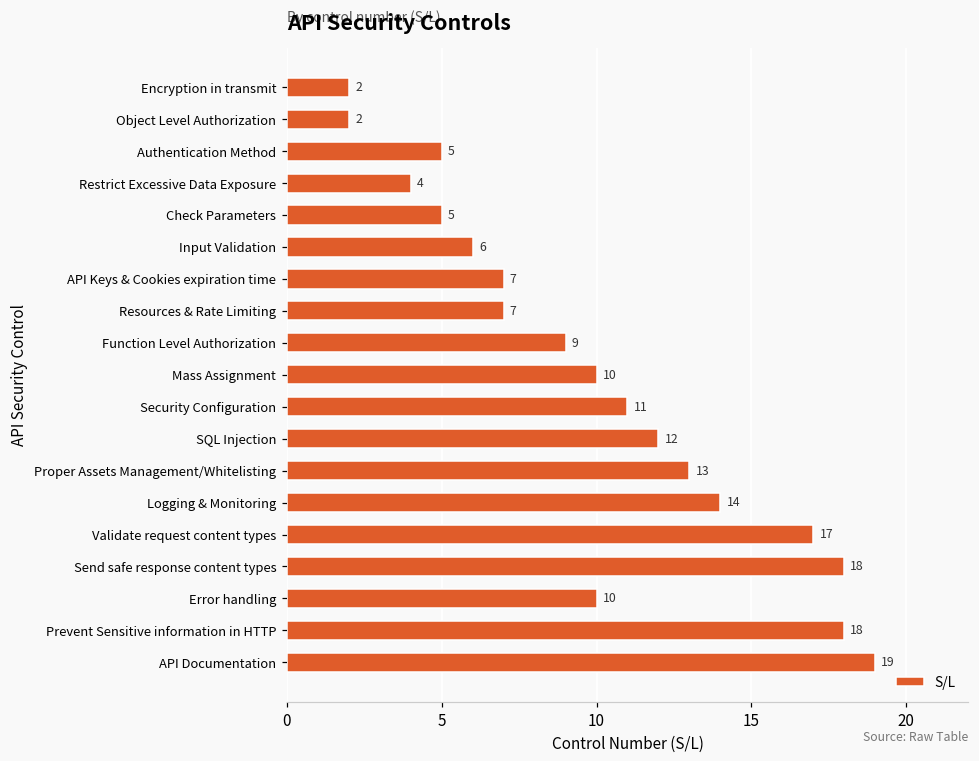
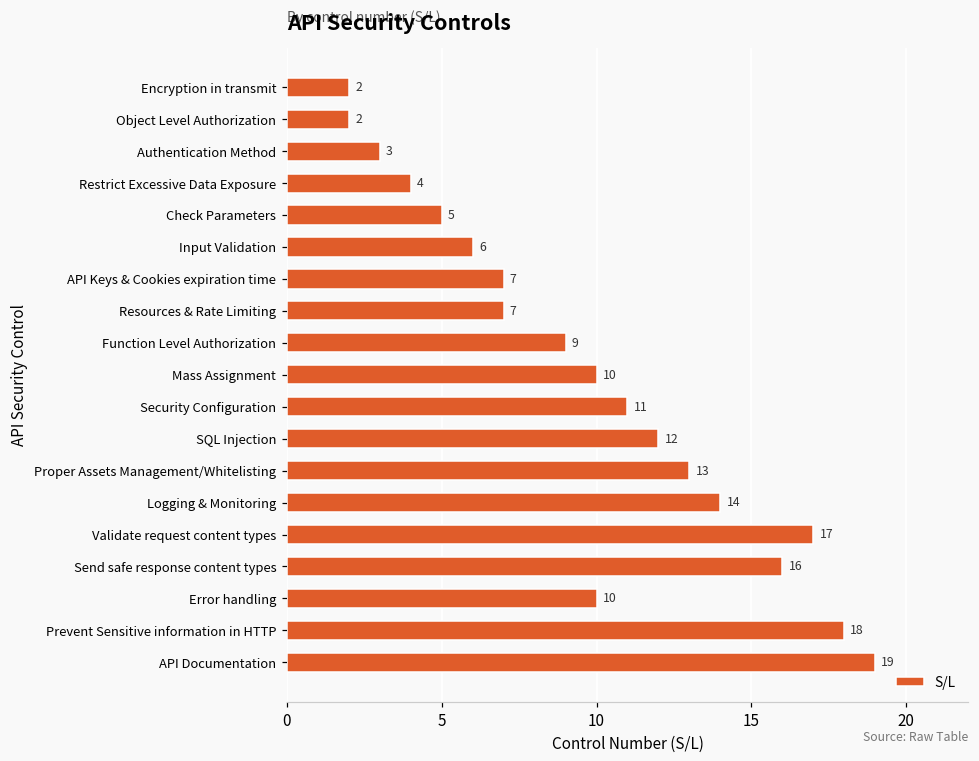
  {
    "Encryption in transmit": 2,
    "Object Level Authorization": 2,
-   "Authentication Method": 5,
+   "Authentication Method": 3,
    "Restrict Excessive Data Exposure": 4,
    "Check Parameters": 5,
    "Input Validation": 6,
    "API Keys & Cookies expiration time": 7,
    "Resources & Rate Limiting": 7,
    "Function Level Authorization": 9,
    "Mass Assignment": 10,
    "Security Configuration": 11,
    "SQL Injection": 12,
    "Proper Assets Management/Whitelisting": 13,
    "Logging & Monitoring": 14,
    "Validate request content types": 17,
-   "Send safe response content types": 18,
+   "Send safe response content types": 16,
    "Error handling": 10,
    "Prevent Sensitive information in HTTP": 18,
    "API Documentation": 19
  }
